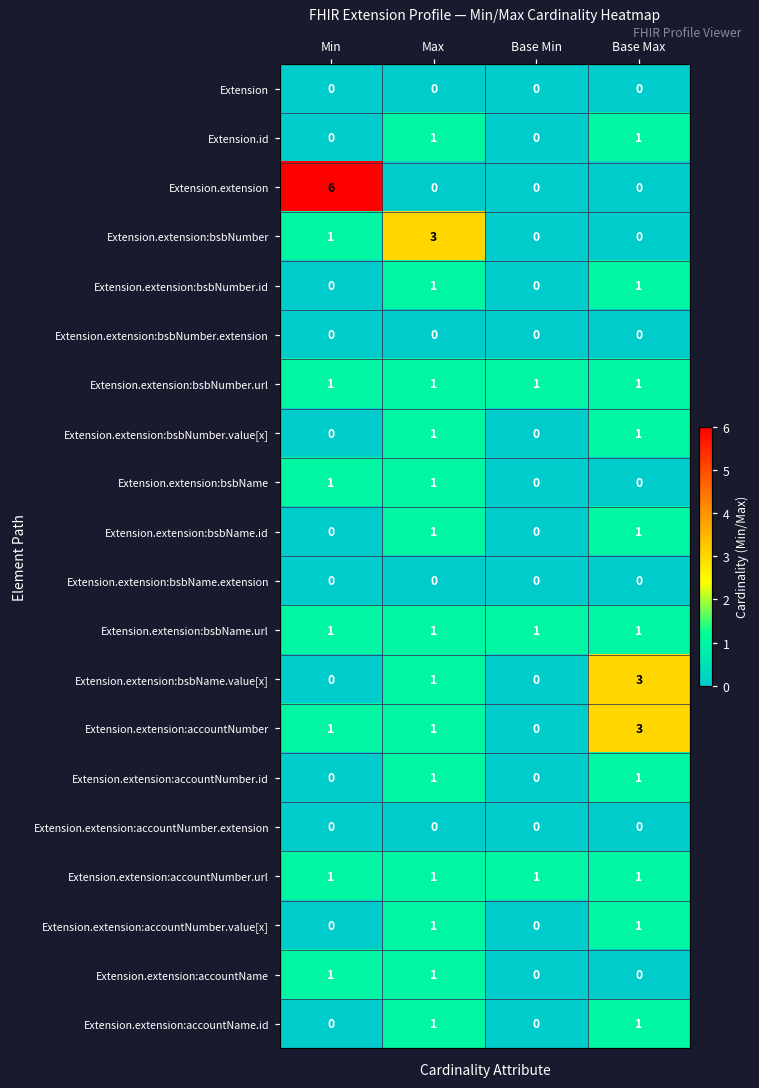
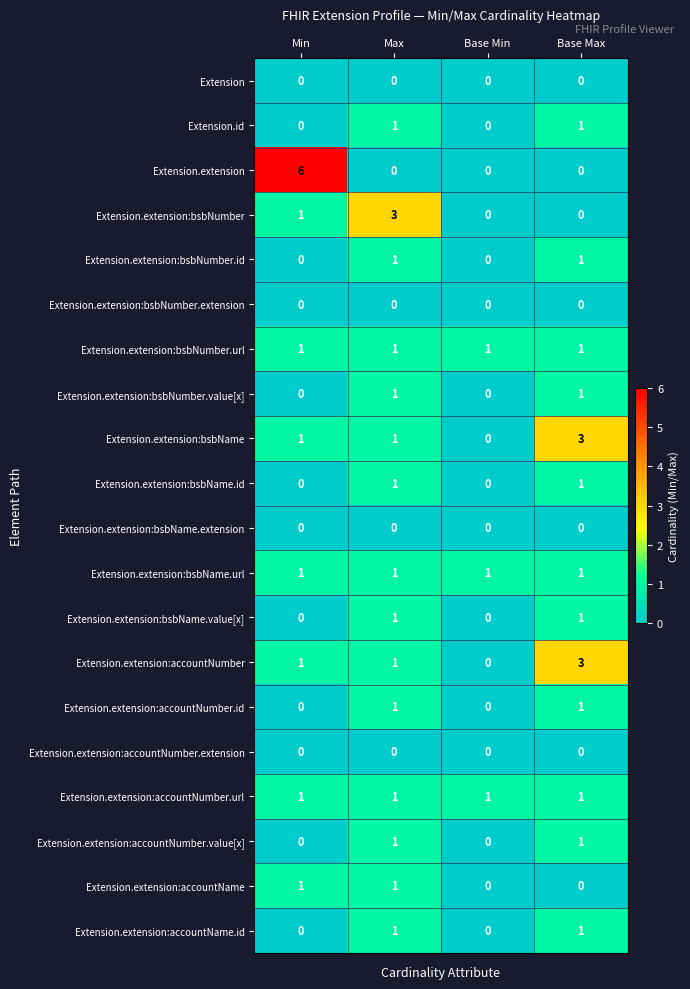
  {
    "Extension": {
      "Min": 0,
      "Max": 0,
      "Base Min": 0,
      "Base Max": 0
    },
    "Extension.id": {
      "Min": 0,
      "Max": 1,
      "Base Min": 0,
      "Base Max": 1
    },
    "Extension.extension": {
      "Min": 6,
      "Max": 0,
      "Base Min": 0,
      "Base Max": 0
    },
    "Extension.extension:bsbNumber": {
      "Min": 1,
      "Max": 3,
      "Base Min": 0,
      "Base Max": 0
    },
    "Extension.extension:bsbNumber.id": {
      "Min": 0,
      "Max": 1,
      "Base Min": 0,
      "Base Max": 1
    },
    "Extension.extension:bsbNumber.extension": {
      "Min": 0,
      "Max": 0,
      "Base Min": 0,
      "Base Max": 0
    },
    "Extension.extension:bsbNumber.url": {
      "Min": 1,
      "Max": 1,
      "Base Min": 1,
      "Base Max": 1
    },
    "Extension.extension:bsbNumber.value[x]": {
      "Min": 0,
      "Max": 1,
      "Base Min": 0,
      "Base Max": 1
    },
    "Extension.extension:bsbName": {
      "Min": 1,
      "Max": 1,
      "Base Min": 0,
-     "Base Max": 0
+     "Base Max": 3
    },
    "Extension.extension:bsbName.id": {
      "Min": 0,
      "Max": 1,
      "Base Min": 0,
      "Base Max": 1
    },
    "Extension.extension:bsbName.extension": {
      "Min": 0,
      "Max": 0,
      "Base Min": 0,
      "Base Max": 0
    },
    "Extension.extension:bsbName.url": {
      "Min": 1,
      "Max": 1,
      "Base Min": 1,
      "Base Max": 1
    },
    "Extension.extension:bsbName.value[x]": {
      "Min": 0,
      "Max": 1,
      "Base Min": 0,
-     "Base Max": 3
+     "Base Max": 1
    },
    "Extension.extension:accountNumber": {
      "Min": 1,
      "Max": 1,
      "Base Min": 0,
      "Base Max": 3
    },
    "Extension.extension:accountNumber.id": {
      "Min": 0,
      "Max": 1,
      "Base Min": 0,
      "Base Max": 1
    },
    "Extension.extension:accountNumber.extension": {
      "Min": 0,
      "Max": 0,
      "Base Min": 0,
      "Base Max": 0
    },
    "Extension.extension:accountNumber.url": {
      "Min": 1,
      "Max": 1,
      "Base Min": 1,
      "Base Max": 1
    },
    "Extension.extension:accountNumber.value[x]": {
      "Min": 0,
      "Max": 1,
      "Base Min": 0,
      "Base Max": 1
    },
    "Extension.extension:accountName": {
      "Min": 1,
      "Max": 1,
      "Base Min": 0,
      "Base Max": 0
    },
    "Extension.extension:accountName.id": {
      "Min": 0,
      "Max": 1,
      "Base Min": 0,
      "Base Max": 1
    }
  }
